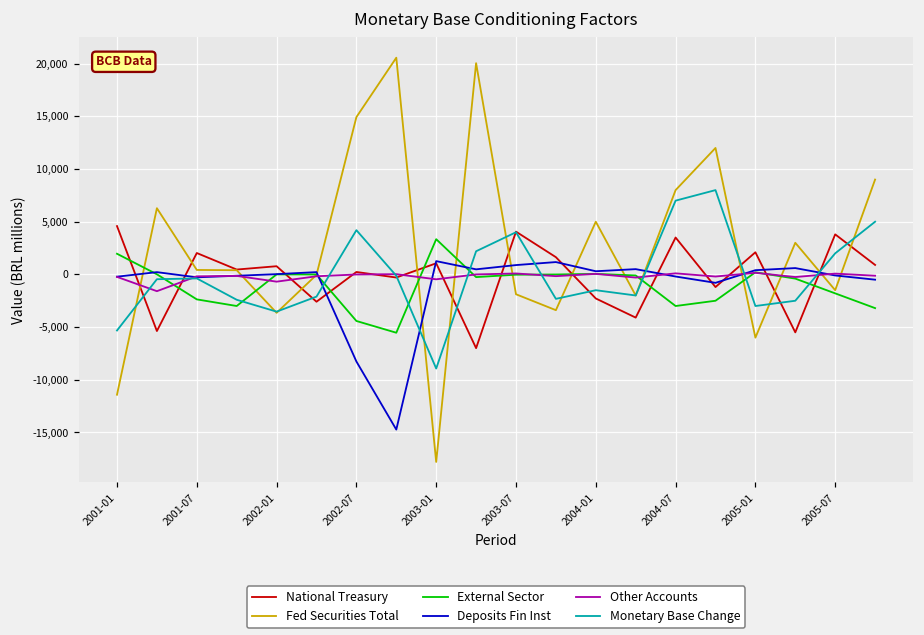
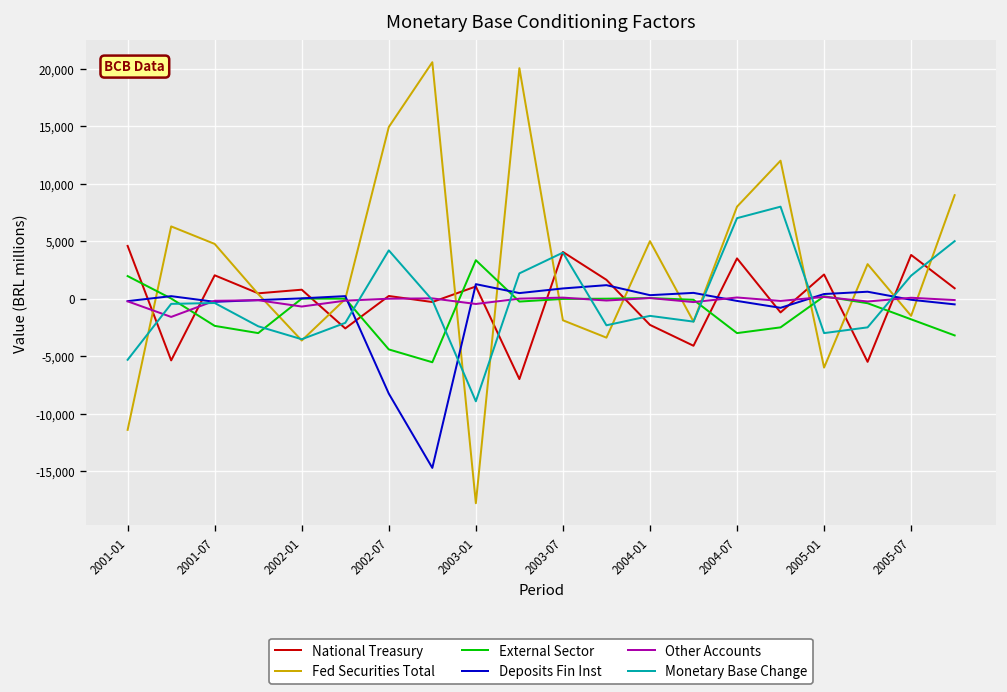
  {
    "National Treasury": {
      "2001-01": "5,000",
      "2001-07": "2,000",
      "2002-01": "1,000",
      "2004-01": "-2,000",
      "2004-07": "4,000",
      "2005-01": "2,000",
      "2005-07": "4,000"
    },
    "Fed Securities Total": {
      "2001-01": "-11,000",
-     "2001-07": "0",
+     "2001-07": "5,000",
      "2002-07": "15,000",
      "2003-01": "-18,000",
      "2003-07": "-2,000",
      "2004-01": "5,000",
      "2004-07": "8,000",
      "2005-01": "-6,000",
      "2005-07": "-2,000"
    },
    "External Sector": {
      "2001-01": "2,000",
      "2001-07": "-2,000",
      "2002-07": "-4,000",
      "2003-01": "3,000",
      "2004-07": "-3,000",
      "2005-07": "-2,000"
    },
    "Deposits Fin Inst": {
      "2002-07": "-8,000",
      "2003-07": "1,000",
      "2004-07": "0"
    },
    "Other Accounts": {
      "2002-01": "-1,000",
      "2003-01": "0",
      "2004-07": "0"
    },
    "Monetary Base Change": {
      "2001-01": "-5,000",
      "2002-07": "4,000",
      "2003-01": "-9,000",
      "2004-01": "-2,000",
      "2004-07": "7,000",
      "2005-01": "-3,000",
      "2005-07": "2,000"
    }
  }
